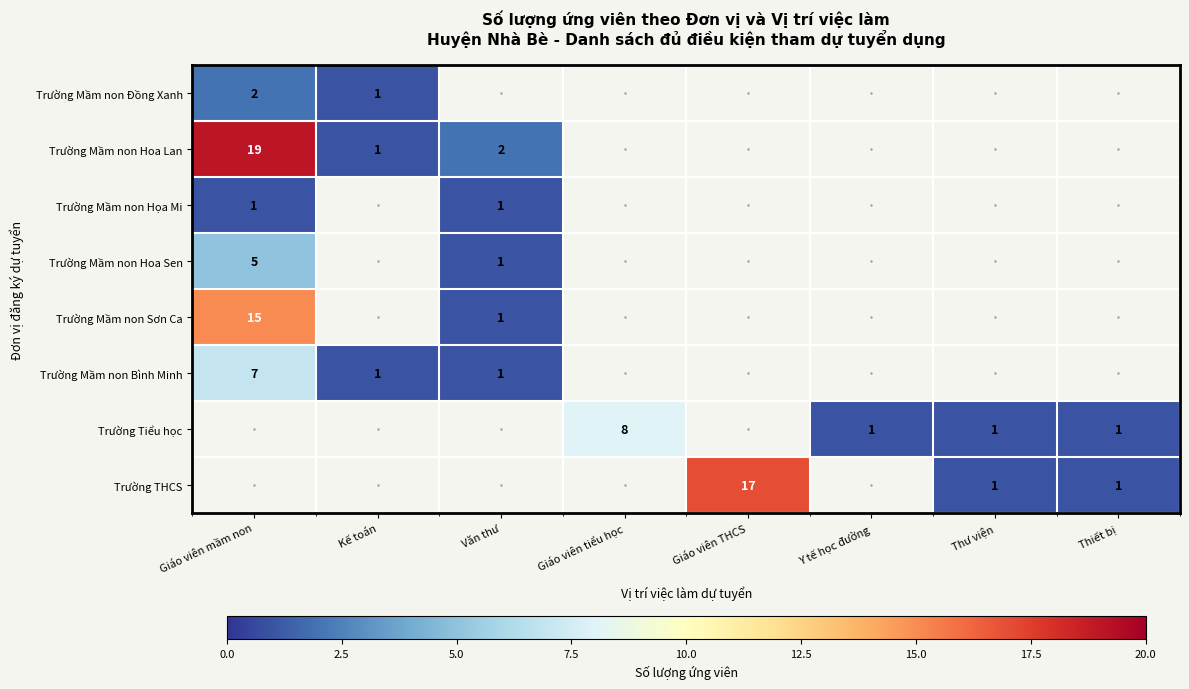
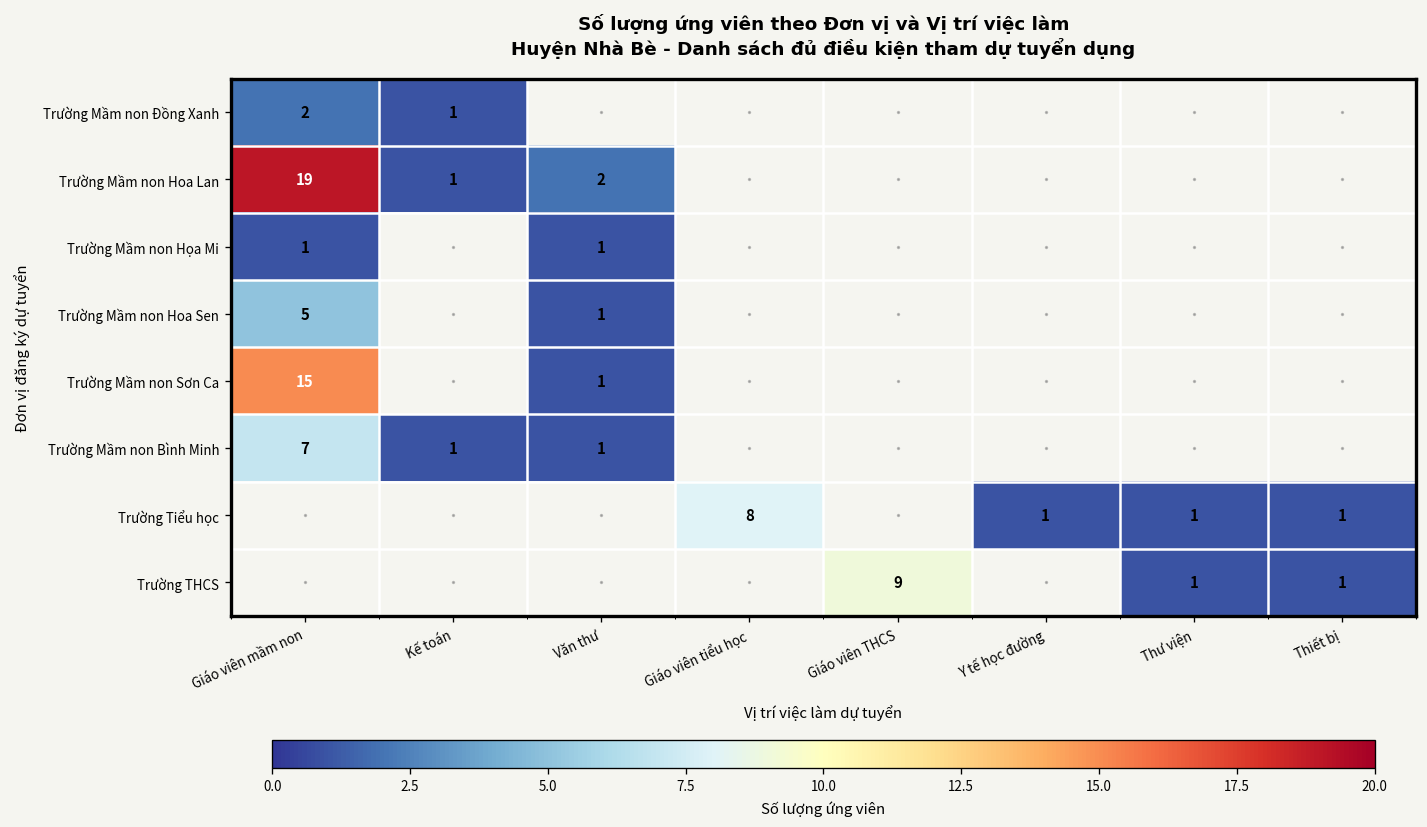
  {
    "Trường Mầm non Đồng Xanh": {
      "Giáo viên mầm non": 2,
      "Kế toán": 1
    },
    "Trường Mầm non Hoa Lan": {
      "Giáo viên mầm non": 19,
      "Kế toán": 1,
      "Văn thư": 2
    },
    "Trường Mầm non Họa Mi": {
      "Giáo viên mầm non": 1,
      "Văn thư": 1
    },
    "Trường Mầm non Hoa Sen": {
      "Giáo viên mầm non": 5,
      "Văn thư": 1
    },
    "Trường Mầm non Sơn Ca": {
      "Giáo viên mầm non": 15,
      "Văn thư": 1
    },
    "Trường Mầm non Bình Minh": {
      "Giáo viên mầm non": 7,
      "Kế toán": 1,
      "Văn thư": 1
    },
    "Trường Tiểu học": {
      "Giáo viên tiểu học": 8,
      "Y tế học đường": 1,
      "Thư viện": 1,
      "Thiết bị": 1
    },
    "Trường THCS": {
-     "Giáo viên THCS": 17,
+     "Giáo viên THCS": 9,
      "Thư viện": 1,
      "Thiết bị": 1
    }
  }
